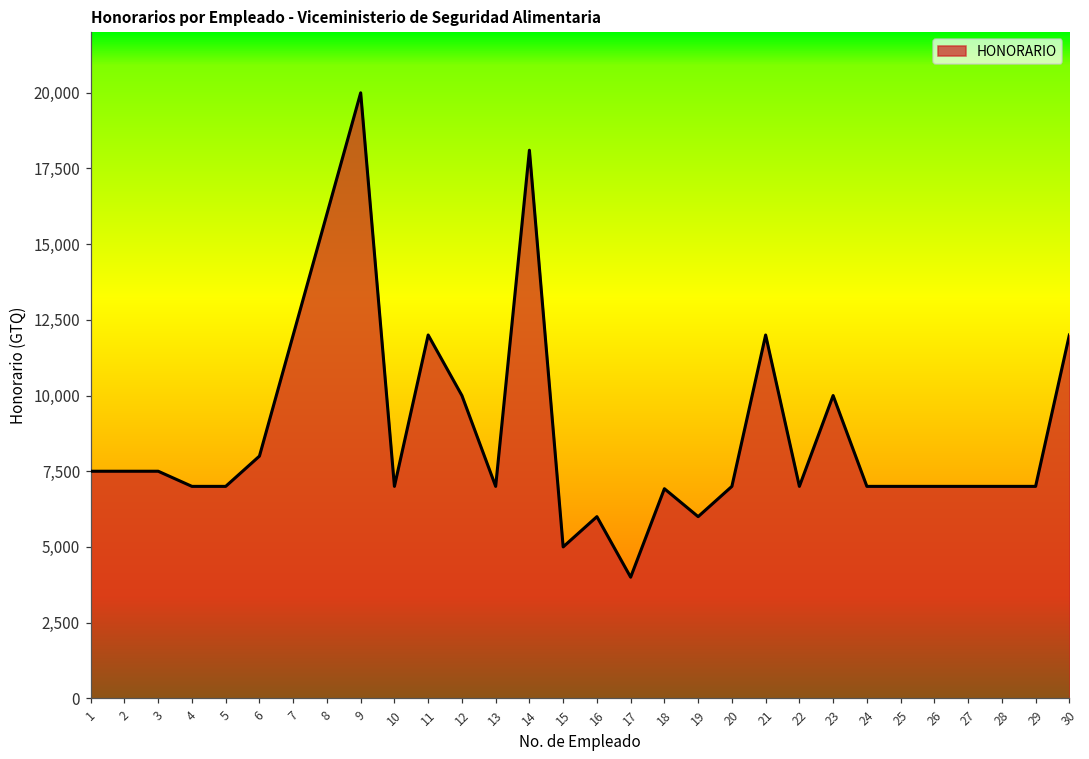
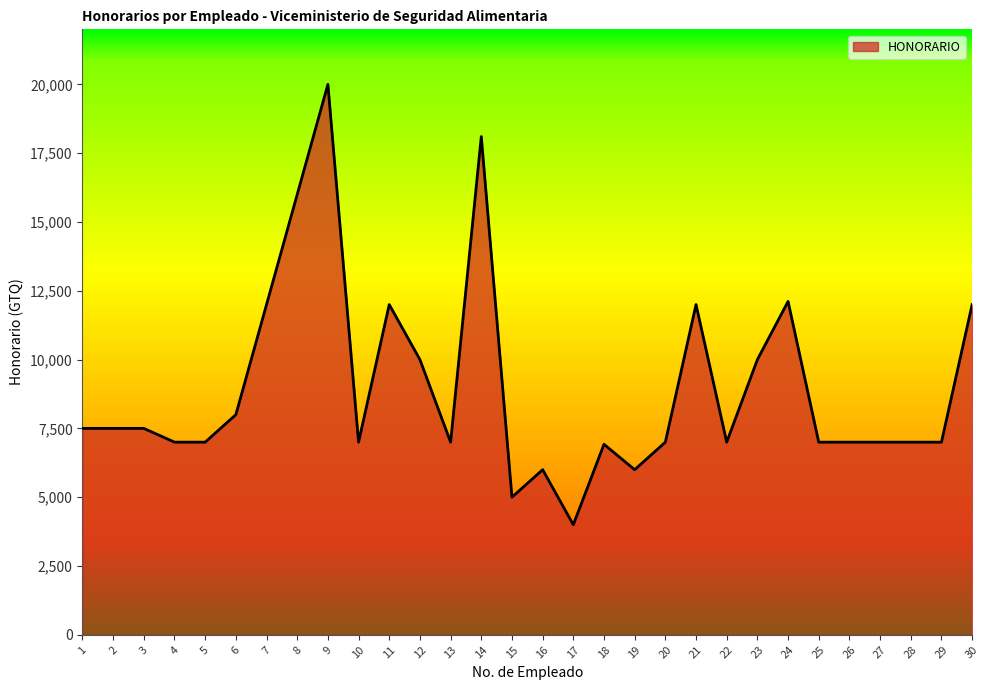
  {
    "1": "7,500",
    "2": "7,500",
    "3": "7,500",
    "4": "7,000",
    "5": "7,000",
    "6": "8,000",
    "7": "12,000",
    "8": "16,000",
    "9": "20,000",
    "10": "7,000",
    "11": "12,000",
    "12": "10,000",
    "13": "7,000",
    "14": "18,100",
    "15": "5,000",
    "16": "6,000",
    "17": "4,000",
    "18": "6,900",
    "19": "6,000",
    "20": "7,000",
    "21": "12,000",
    "22": "7,000",
    "23": "10,000",
-   "24": "7,000",
+   "24": "12,100",
    "25": "7,000",
    "26": "7,000",
    "27": "7,000",
    "28": "7,000",
    "29": "7,000",
    "30": "12,000"
  }
